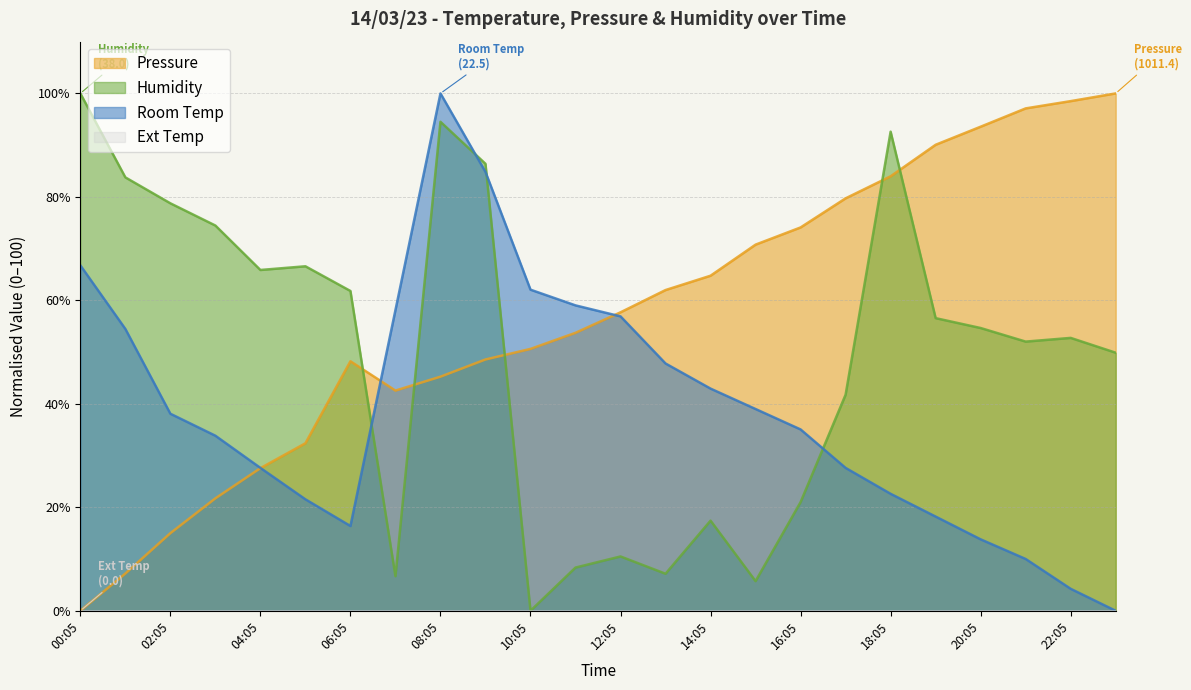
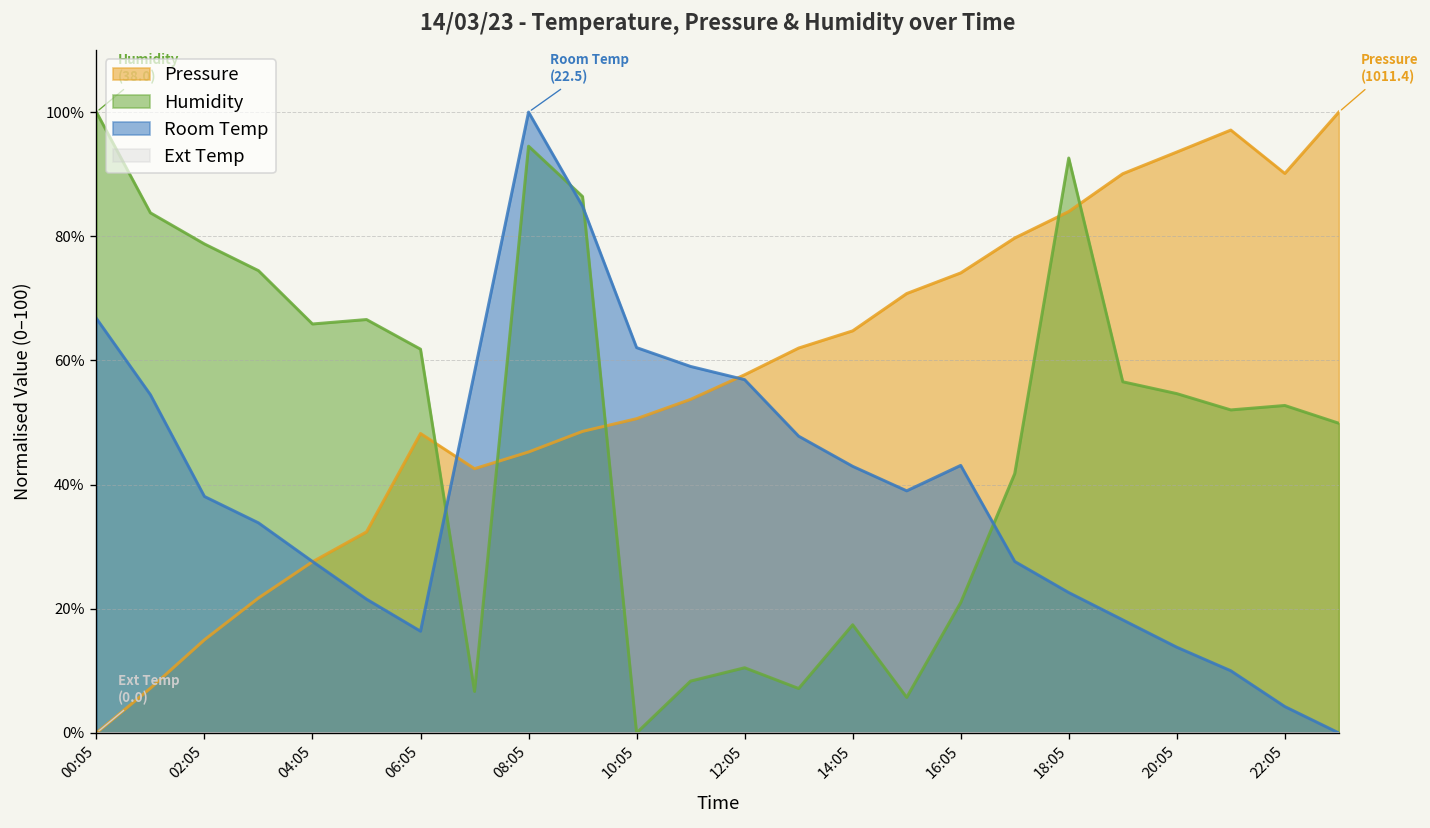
  {
    "Pressure": {
      "02:05": "15%",
      "06:05": "48%",
      "08:05": "45%",
      "10:05": "51%",
      "12:05": "58%",
      "14:05": "65%",
      "16:05": "74%",
      "18:05": "84%",
      "20:05": "94%",
-     "22:05": "99%"
+     "22:05": "90%"
    },
    "Humidity": {
      "02:05": "79%",
      "04:05": "66%",
      "06:05": "62%",
      "08:05": "95%",
      "12:05": "11%",
      "14:05": "17%",
      "16:05": "21%",
      "18:05": "93%",
      "20:05": "55%",
      "22:05": "53%"
    },
    "Room Temp": {
      "00:05": "67%",
      "02:05": "38%",
      "06:05": "16%",
      "10:05": "62%",
      "12:05": "57%",
      "14:05": "43%",
-     "16:05": "35%",
+     "16:05": "43%",
      "18:05": "23%",
      "20:05": "14%",
      "22:05": "4%"
    },
    "Ext Temp": {
      "02:05": "0%",
      "04:05": "0%",
      "06:05": "0%",
      "08:05": "0%",
      "12:05": "0%",
      "14:05": "0%",
      "16:05": "0%",
      "18:05": "0%",
      "20:05": "0%",
      "22:05": "0%"
    }
  }
